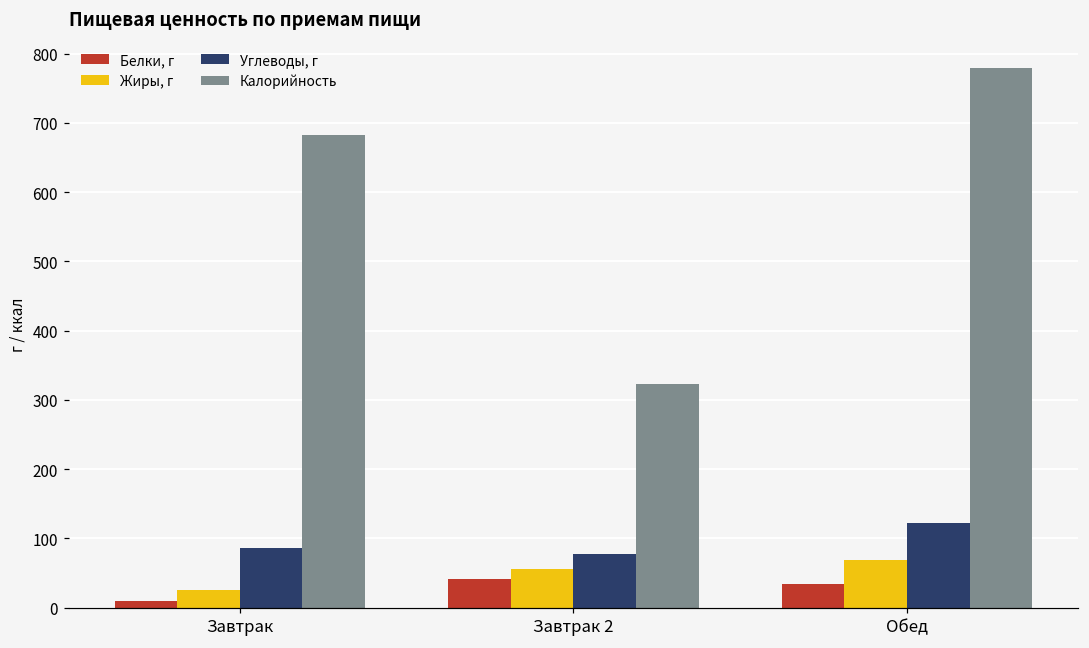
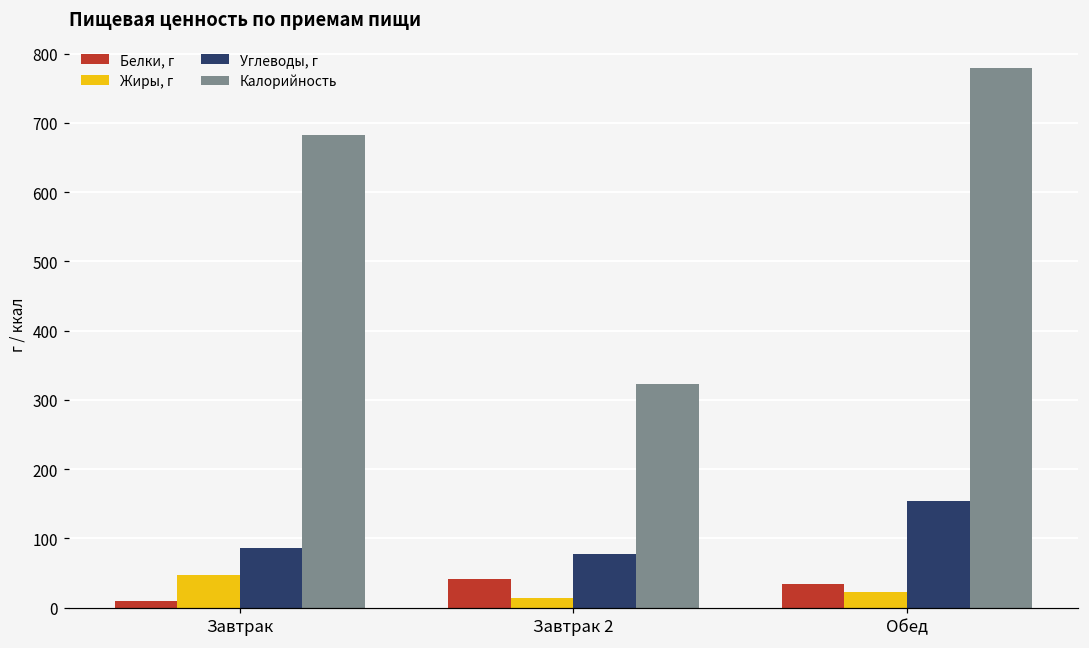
  {
    "Белки, г": {
      "Завтрак": 10,
      "Завтрак 2": 40,
      "Обед": 30
    },
    "Жиры, г": {
-     "Завтрак": 20,
-     "Завтрак 2": 60,
-     "Обед": 70
+     "Завтрак": 50,
+     "Завтрак 2": 10,
+     "Обед": 20
    },
    "Углеводы, г": {
      "Завтрак": 90,
      "Завтрак 2": 80,
-     "Обед": 120
+     "Обед": 150
    },
    "Калорийность": {
      "Завтрак": 680,
      "Завтрак 2": 320,
      "Обед": 780
    }
  }
